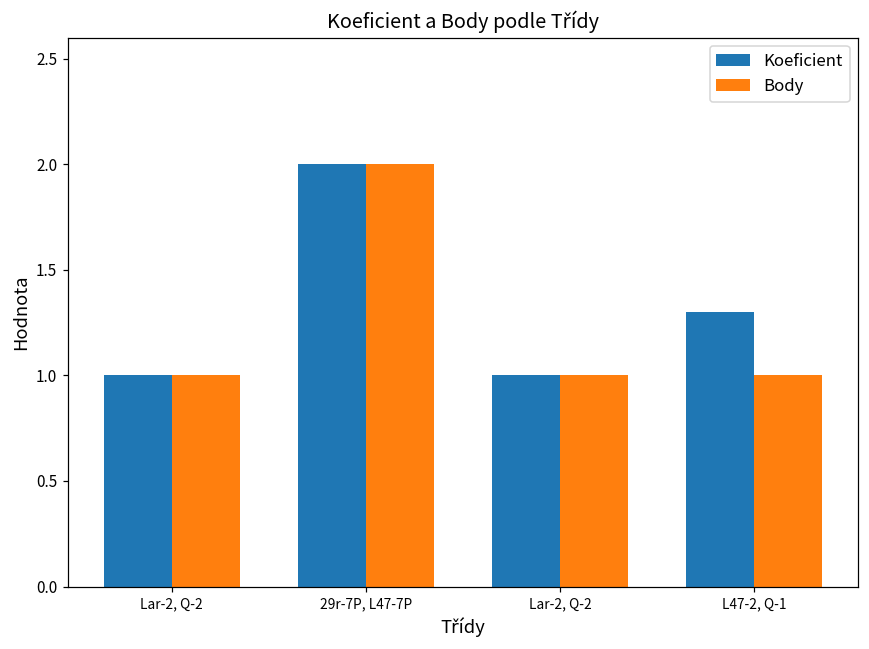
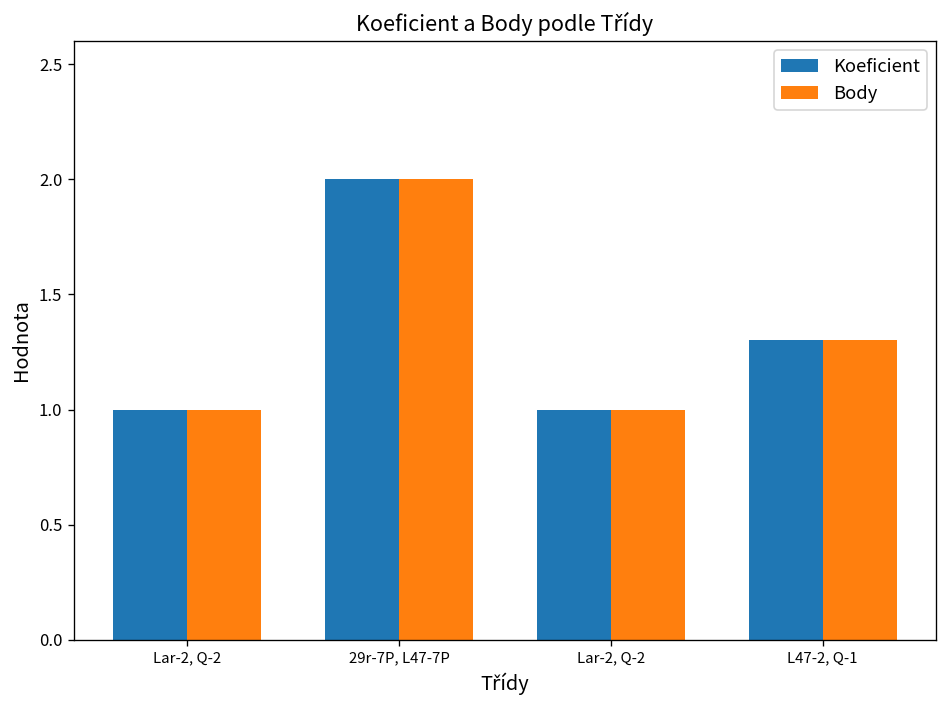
  {
    "Koeficient": {
      "29r-7P, L47-7P": 2.0,
      "L47-2, Q-1": 1.3
    },
    "Body": {
      "29r-7P, L47-7P": 2.0,
-     "L47-2, Q-1": 1.0
+     "L47-2, Q-1": 1.3
    }
  }
